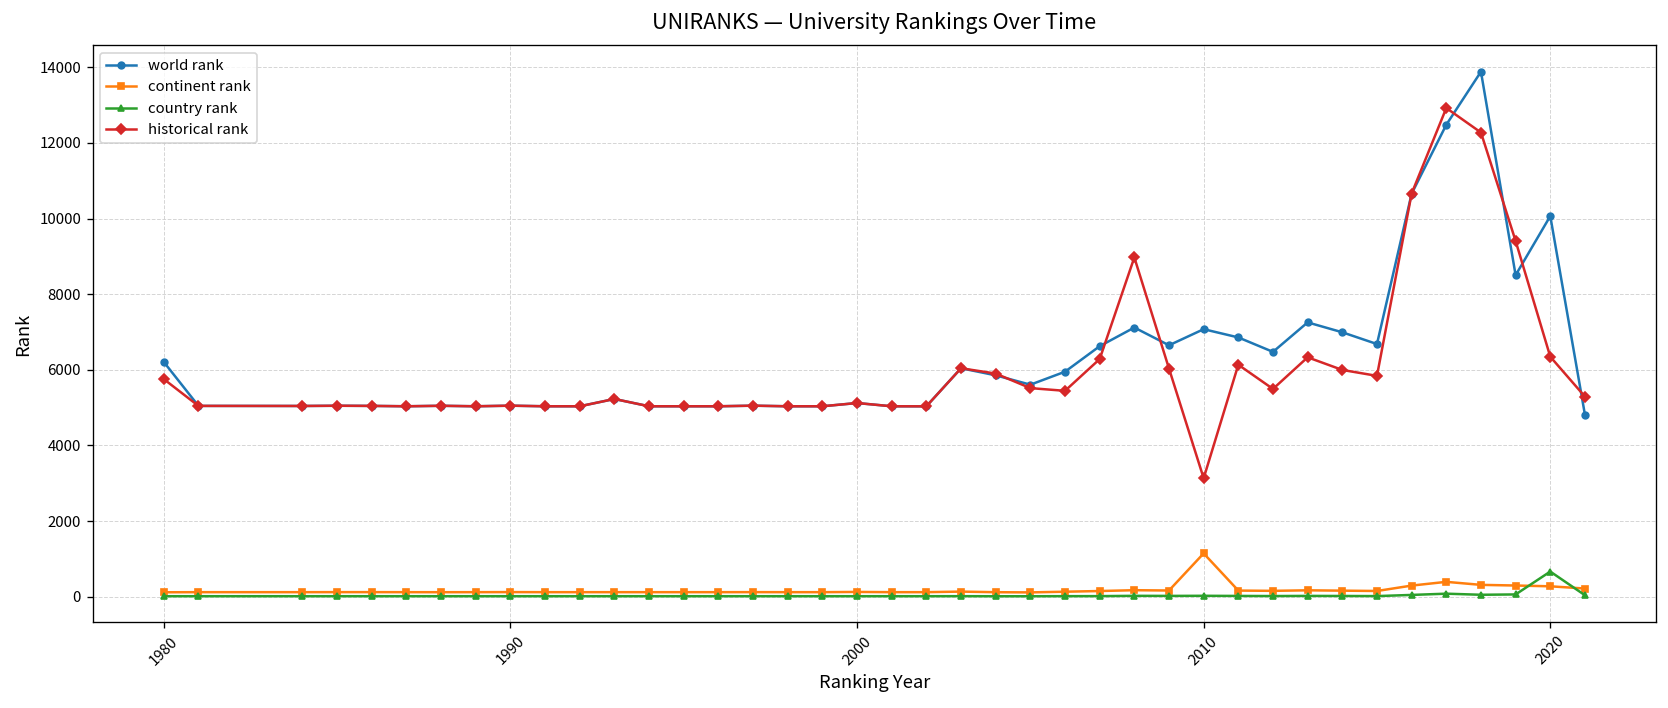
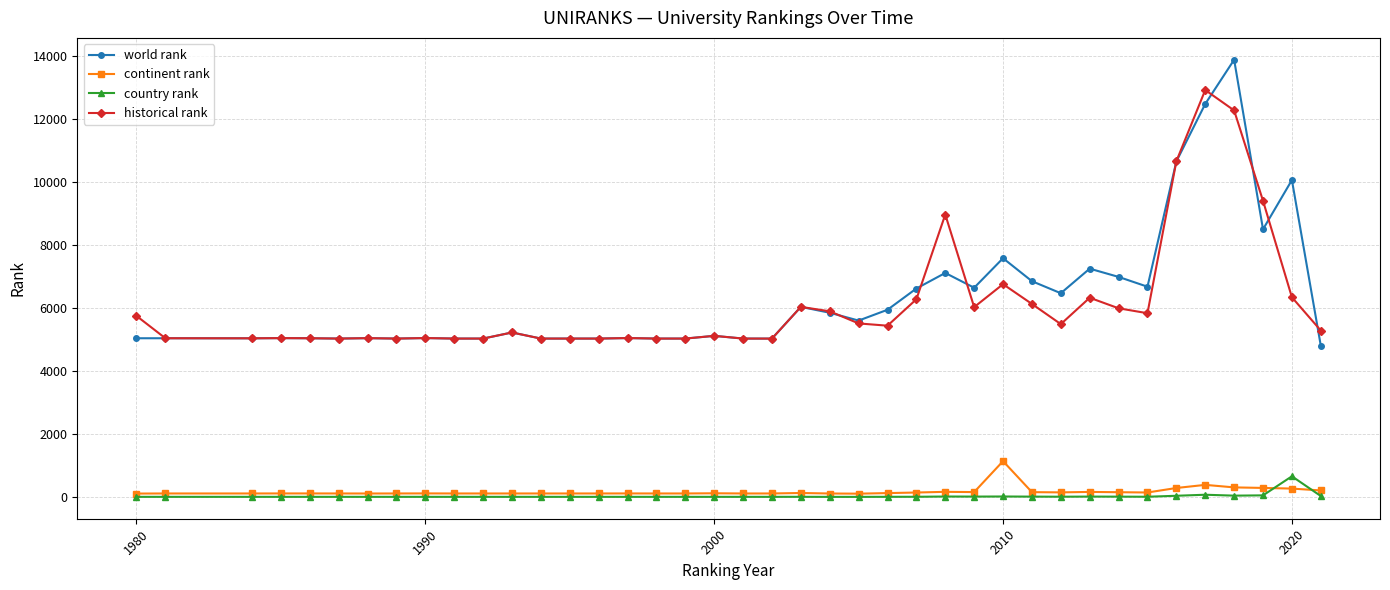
  {
    "world rank": {
-     "1980": 6200,
-     "2010": 7100,
+     "1980": 5000,
+     "2010": 7600,
      "2020": 10100
    },
    "continent rank": {
      "1980": 100,
      "1990": 100,
      "2000": 100,
      "2010": 1100,
      "2020": 300
    },
    "country rank": {
      "1980": 0,
      "1990": 0,
      "2000": 0,
      "2010": 0,
      "2020": 700
    },
    "historical rank": {
      "1980": 5800,
-     "2010": 3100,
+     "2010": 6800,
      "2020": 6300
    }
  }
